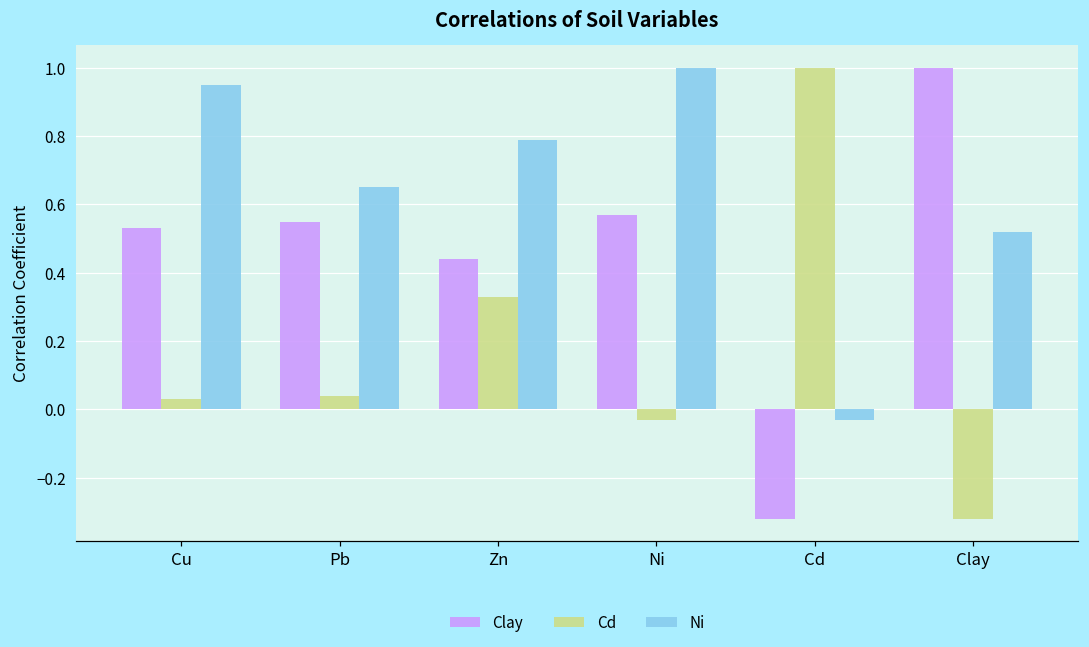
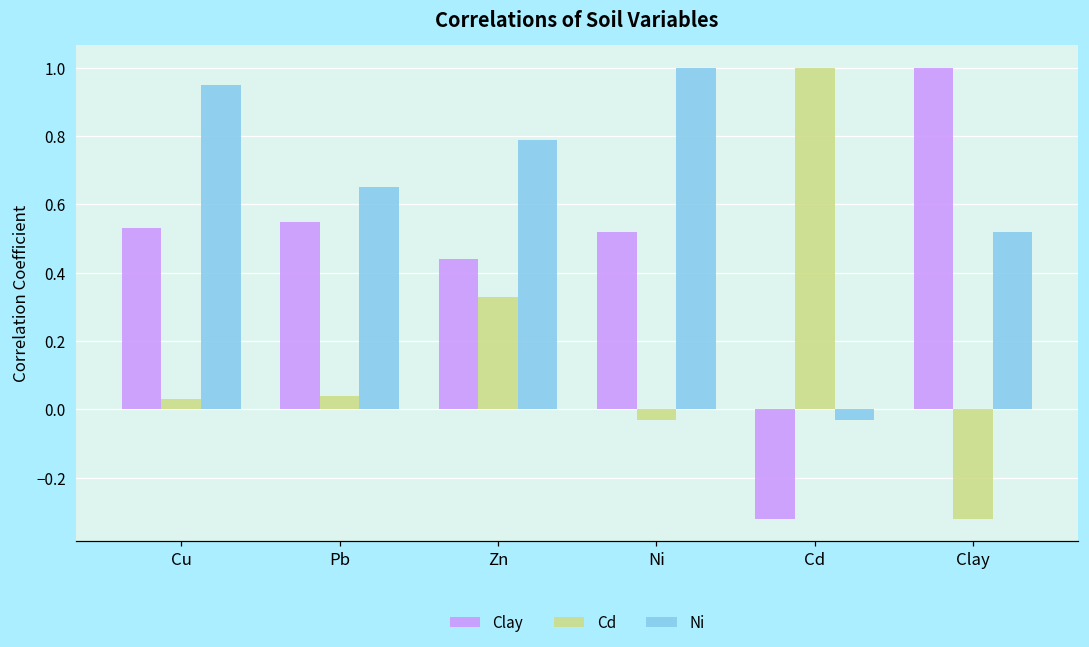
  {
    "Clay": {
      "Cu": 0.53,
      "Pb": 0.55,
      "Zn": 0.44,
-     "Ni": 0.57,
+     "Ni": 0.52,
      "Cd": -0.32,
      "Clay": 1.00
    },
    "Cd": {
      "Cu": 0.03,
      "Pb": 0.04,
      "Zn": 0.33,
      "Ni": -0.03,
      "Cd": 1.00,
      "Clay": -0.32
    },
    "Ni": {
      "Cu": 0.95,
      "Pb": 0.65,
      "Zn": 0.79,
      "Ni": 1.00,
      "Cd": -0.03,
      "Clay": 0.52
    }
  }
